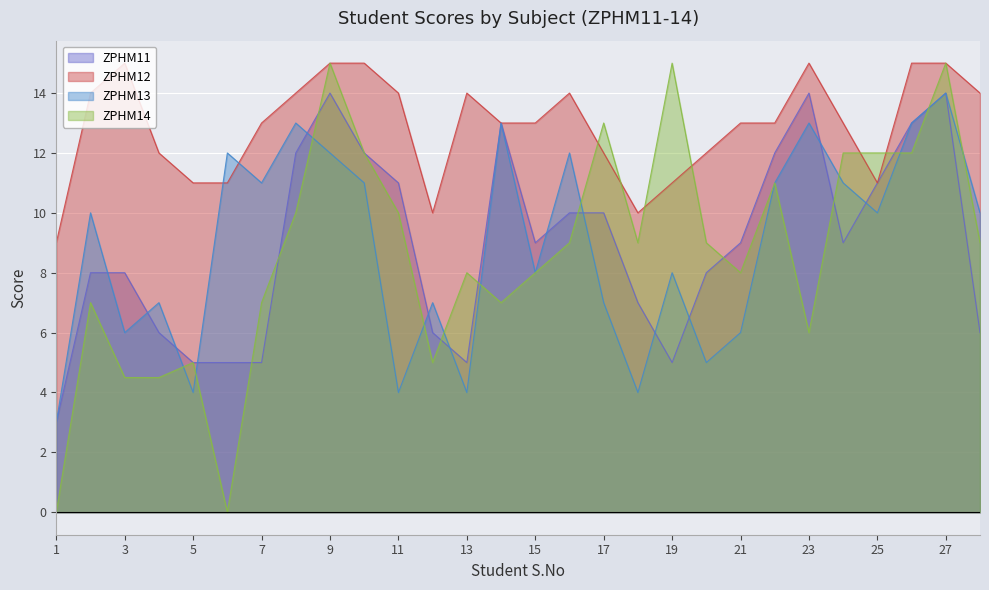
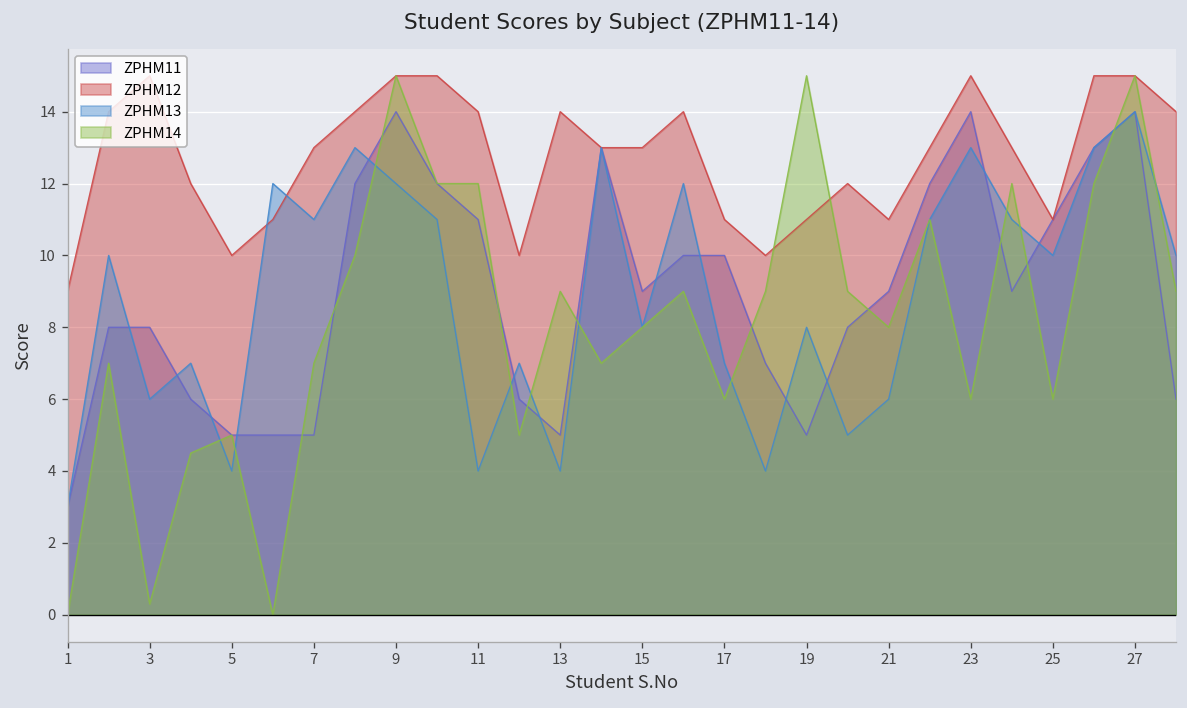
  {
    "ZPHM12": {
      "1": 9,
-     "5": 11,
+     "5": 10,
      "7": 13,
      "11": 14,
      "13": 14,
      "15": 13,
-     "17": 12,
+     "17": 11,
      "19": 11,
-     "21": 13,
+     "21": 11,
      "23": 15
    },
    "ZPHM14": {
      "1": 0.0,
-     "3": 4.5,
+     "3": 0.3,
      "7": 7.0,
-     "11": 10,
-     "13": 8,
-     "17": 13,
+     "11": 12,
+     "13": 9,
+     "17": 6,
      "19": 15.0,
      "21": 8.0,
      "23": 6.0,
-     "25": 12
+     "25": 6
    }
  }
